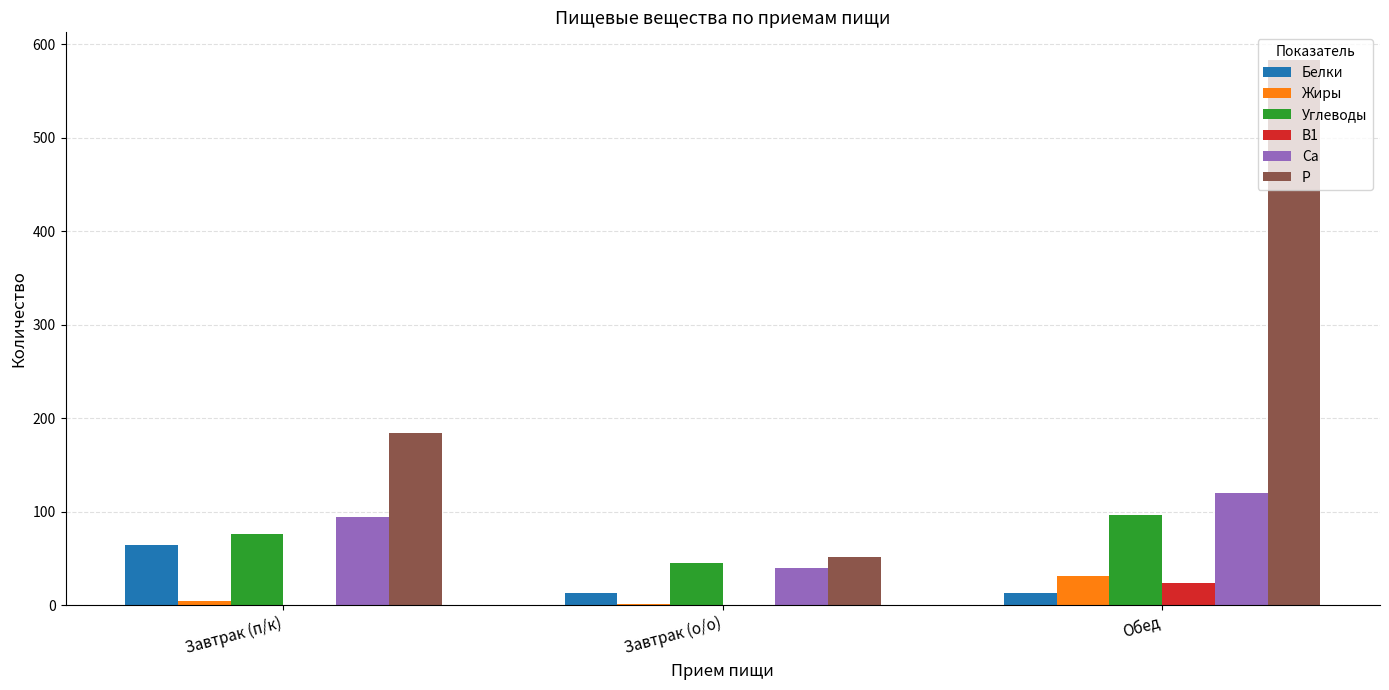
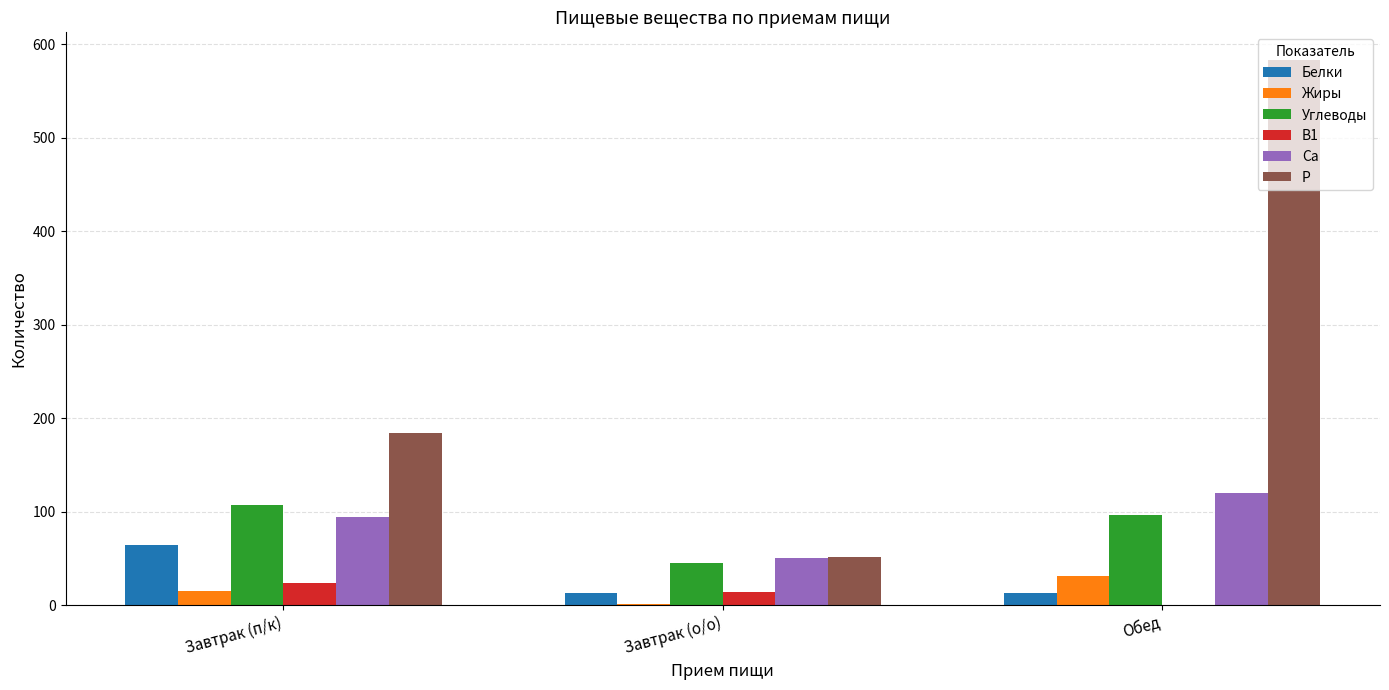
  {
    "Белки": {
      "Завтрак (п/к)": 70,
      "Завтрак (о/о)": 10,
      "Обед": 10
    },
    "Жиры": {
-     "Завтрак (п/к)": 0,
+     "Завтрак (п/к)": 20,
      "Обед": 30
    },
    "Углеводы": {
-     "Завтрак (п/к)": 80,
+     "Завтрак (п/к)": 110,
      "Завтрак (о/о)": 50,
      "Обед": 100
    },
    "B1": {
-     "Завтрак (п/к)": 0,
-     "Завтрак (о/о)": 0,
-     "Обед": 20
+     "Завтрак (п/к)": 20,
+     "Завтрак (о/о)": 10,
+     "Обед": 0
    },
    "Ca": {
      "Завтрак (п/к)": 90,
-     "Завтрак (о/о)": 40,
+     "Завтрак (о/о)": 50,
      "Обед": 120
    },
    "P": {
      "Завтрак (п/к)": 180,
      "Завтрак (о/о)": 50
    }
  }
